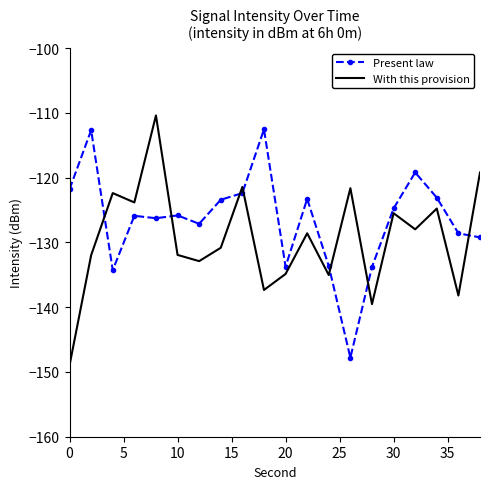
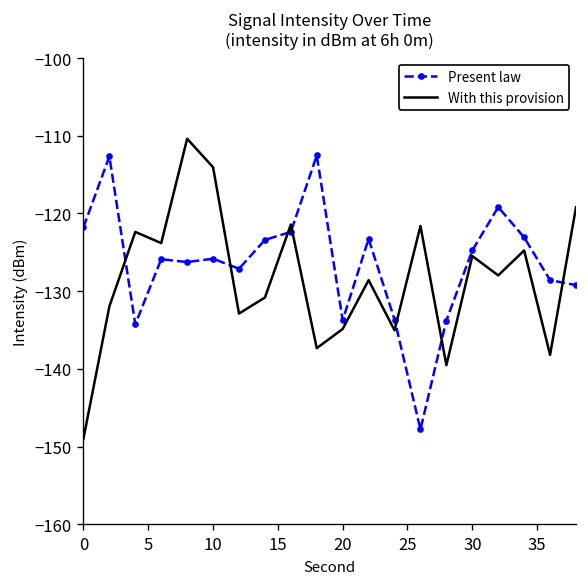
  {
    "Present law": {
      "0": -122,
      "10": -126,
      "20": -134,
      "30": -125
    },
    "With this provision": {
      "0": -149,
-     "10": -132,
+     "10": -114,
      "20": -135,
      "30": -125
    }
  }
